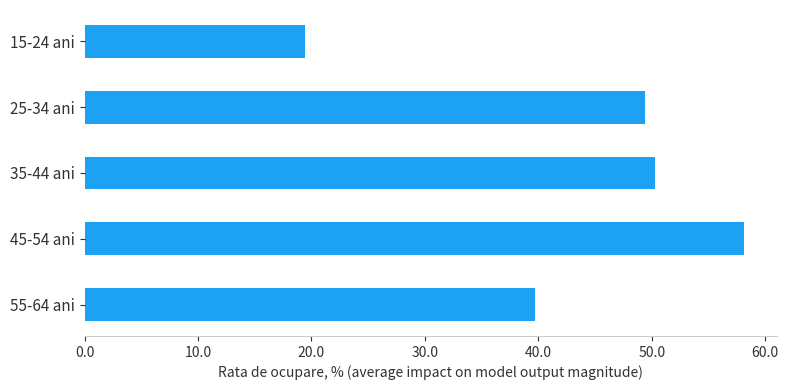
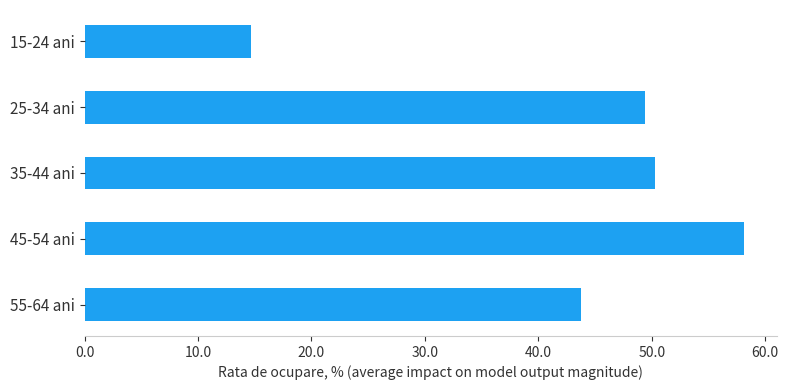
  {
-   "15-24 ani": 19.4,
+   "15-24 ani": 14.6,
    "25-34 ani": 49.4,
    "35-44 ani": 50.3,
    "45-54 ani": 58.1,
-   "55-64 ani": 39.7
+   "55-64 ani": 43.8
  }
